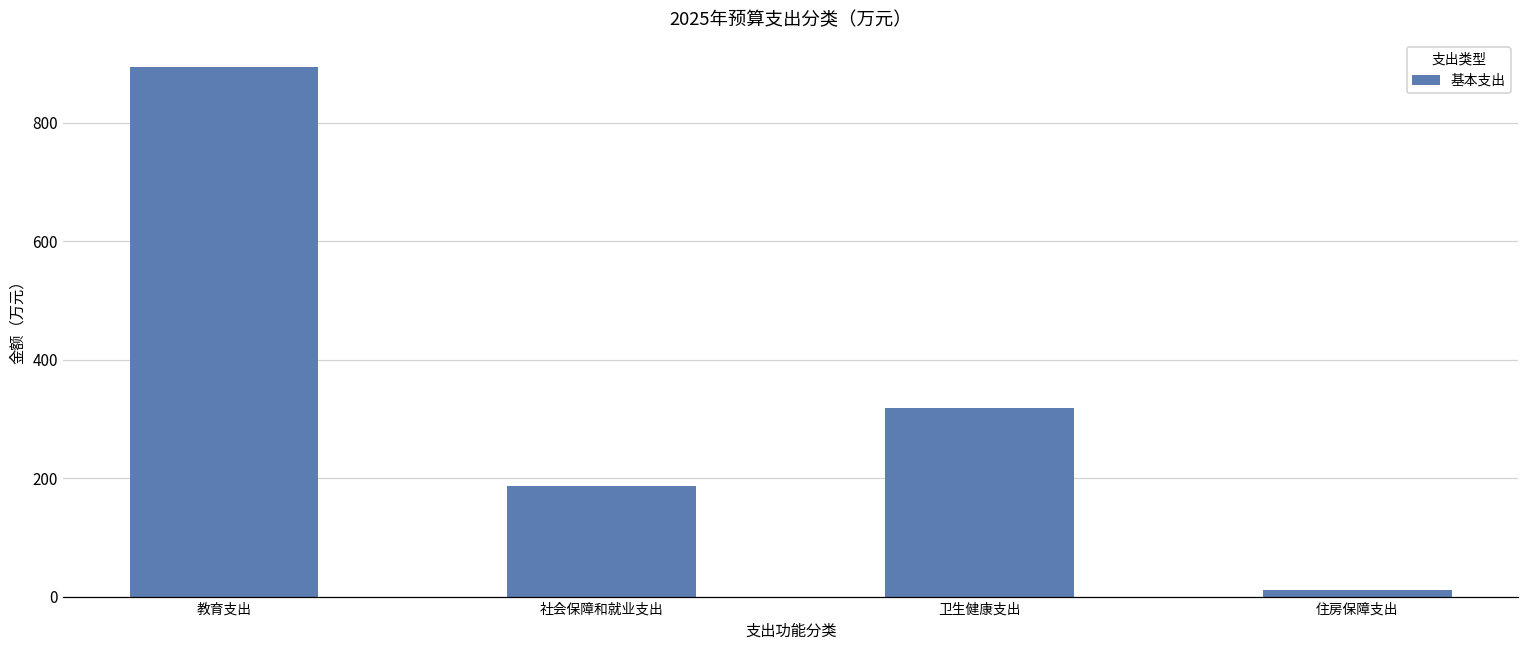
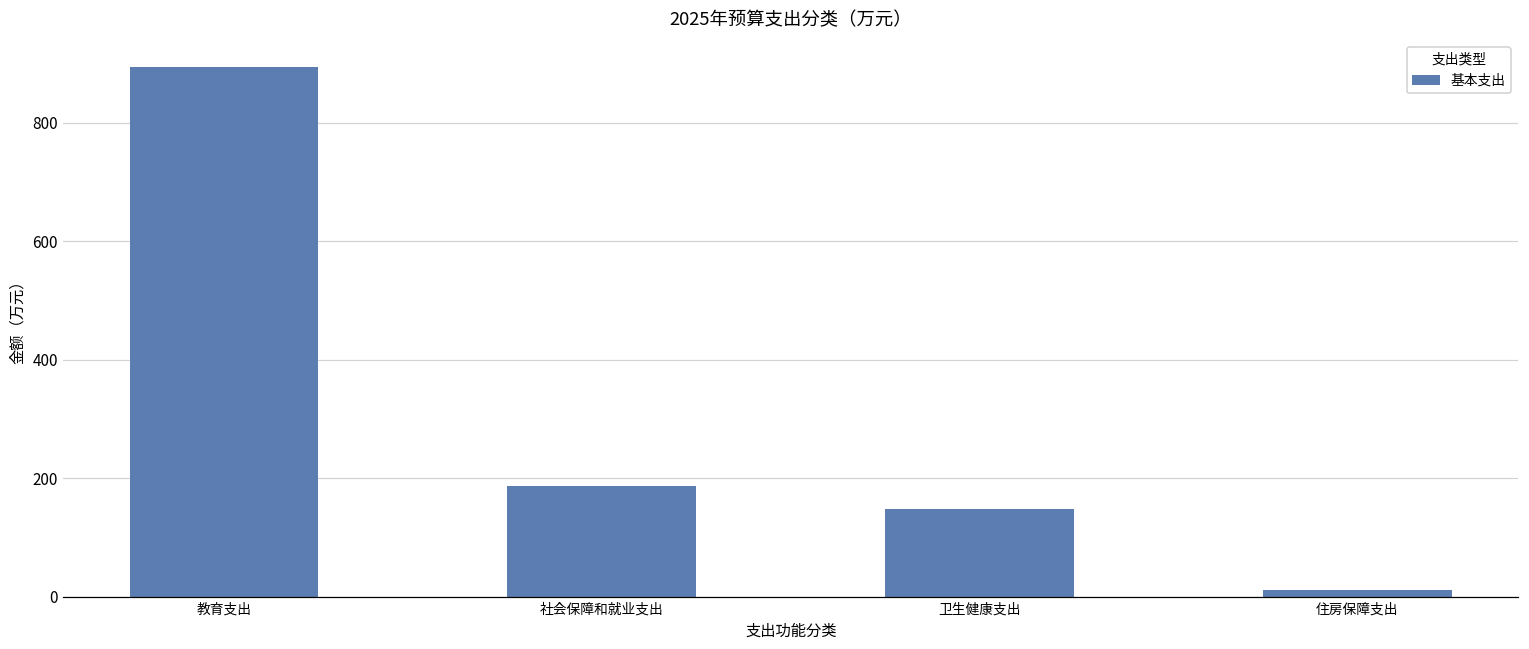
  {
    "教育支出": 890,
    "社会保障和就业支出": 190,
-   "卫生健康支出": 320,
+   "卫生健康支出": 150,
    "住房保障支出": 10
  }
